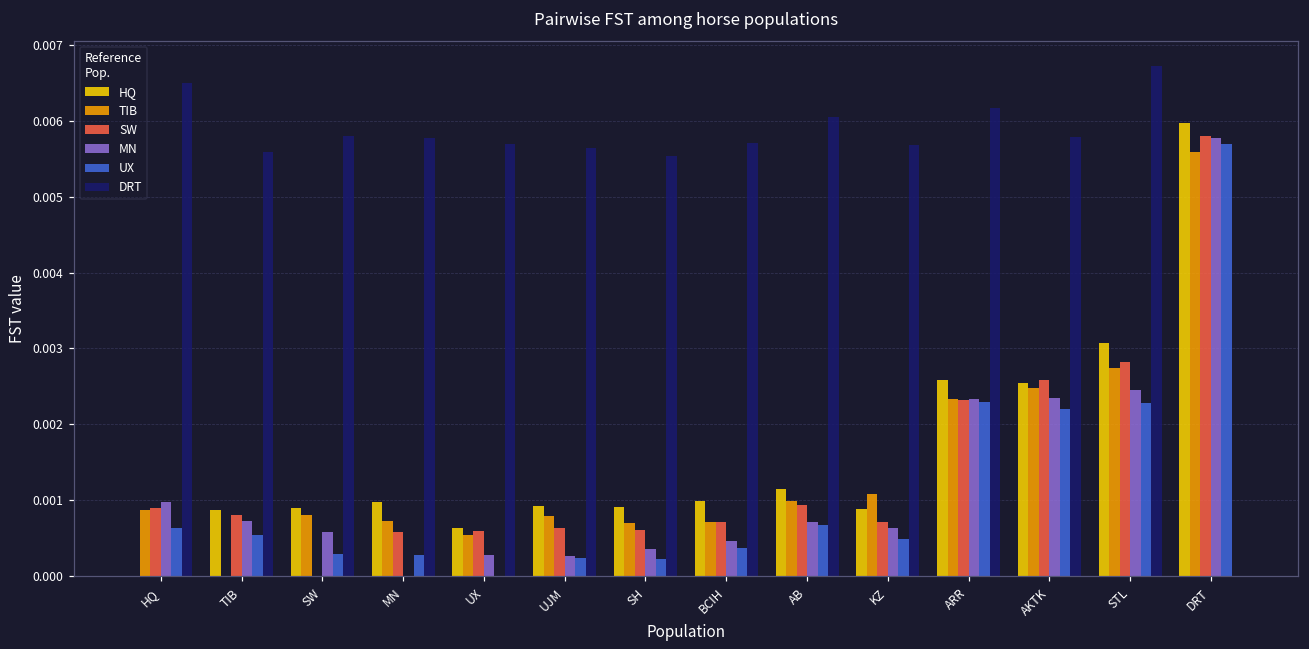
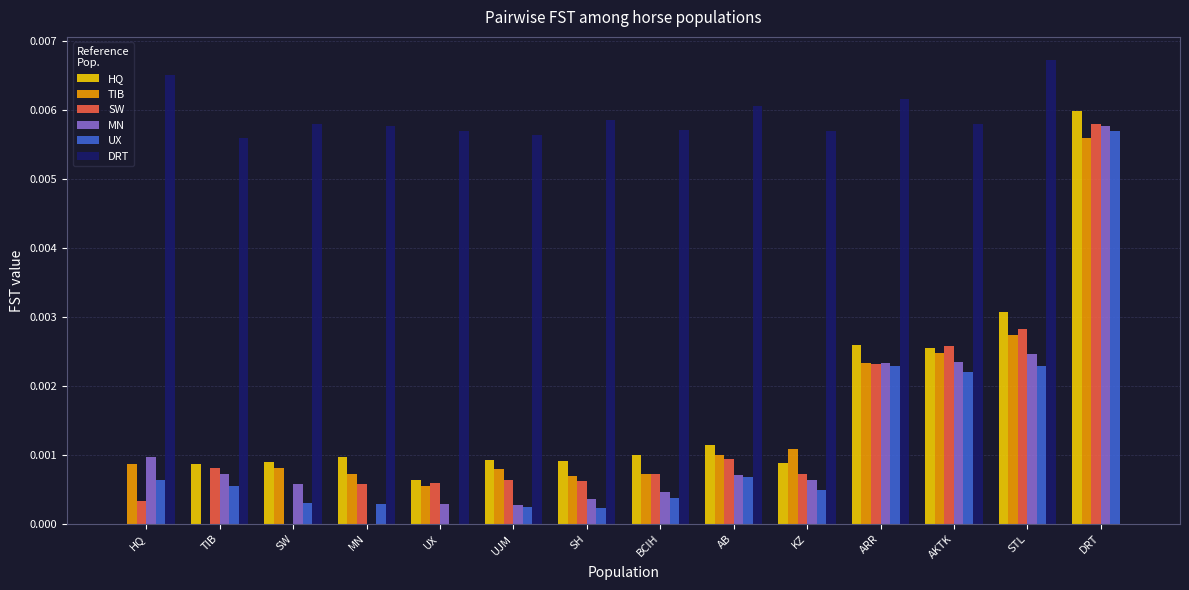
  {
    "SW": {
-     "HQ": 0.0009,
+     "HQ": 0.0003,
      "TIB": 0.0008,
      "SW": 0.0000,
      "MN": 0.0006,
      "UX": 0.0006,
      "UJM": 0.0006,
      "SH": 0.0006,
      "BCIH": 0.0007,
      "AB": 0.0009,
      "KZ": 0.0007,
      "ARR": 0.0023,
      "AKTK": 0.0026,
      "STL": 0.0028,
      "DRT": 0.0058
    },
    "MN": {
      "HQ": 0.0010,
      "TIB": 0.0007,
      "SW": 0.0006,
      "MN": 0.0000,
      "UX": 0.0003,
      "UJM": 0.0003,
      "SH": 0.0004,
      "BCIH": 0.0005,
      "AB": 0.0007,
      "KZ": 0.0006,
      "ARR": 0.0023,
      "AKTK": 0.0023,
      "STL": 0.0025,
      "DRT": 0.0058
    },
    "UX": {
      "HQ": 0.0006,
      "TIB": 0.0005,
      "SW": 0.0003,
      "MN": 0.0003,
      "UX": 0.0000,
      "UJM": 0.0002,
      "SH": 0.0002,
      "BCIH": 0.0004,
      "AB": 0.0007,
      "KZ": 0.0005,
      "ARR": 0.0023,
      "AKTK": 0.0022,
      "STL": 0.0023,
      "DRT": 0.0057
    },
    "DRT": {
      "HQ": 0.0065,
      "TIB": 0.0056,
      "SW": 0.0058,
      "MN": 0.0058,
      "UX": 0.0057,
      "UJM": 0.0056,
-     "SH": 0.0055,
+     "SH": 0.0059,
      "BCIH": 0.0057,
      "AB": 0.0060,
      "KZ": 0.0057,
      "ARR": 0.0062,
      "AKTK": 0.0058,
      "STL": 0.0067,
      "DRT": 0.0000
    }
  }
